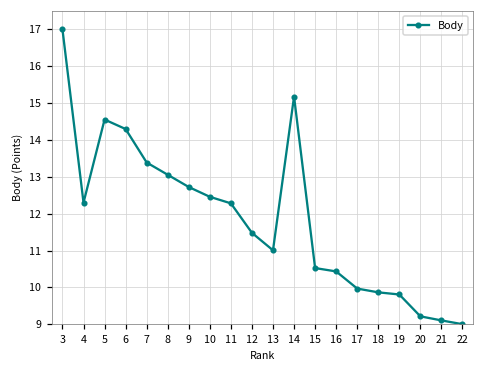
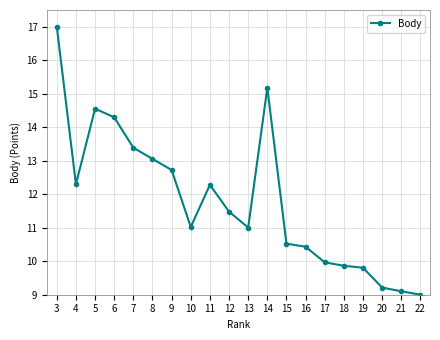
  {
    "3": 17.0,
    "4": 12.3,
    "5": 14.6,
    "6": 14.3,
    "7": 13.4,
    "8": 13.1,
    "9": 12.7,
-   "10": 12.5,
+   "10": 11.0,
    "11": 12.3,
    "12": 11.5,
    "13": 11.0,
    "14": 15.2,
    "15": 10.5,
    "16": 10.4,
    "17": 10.0,
    "18": 9.9,
    "19": 9.8,
    "20": 9.2,
    "21": 9.1,
    "22": 9.0
  }
